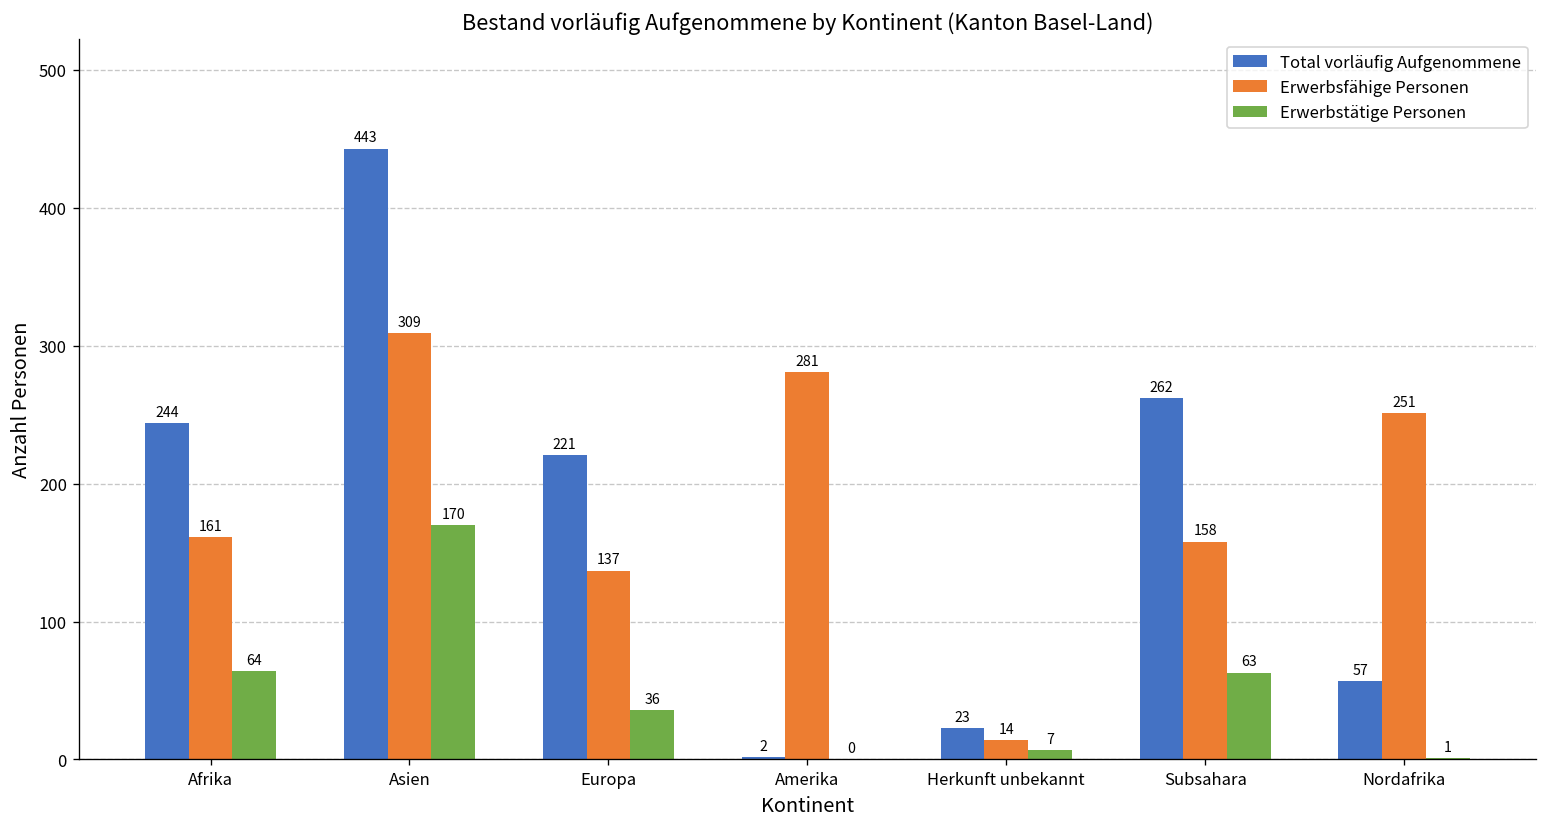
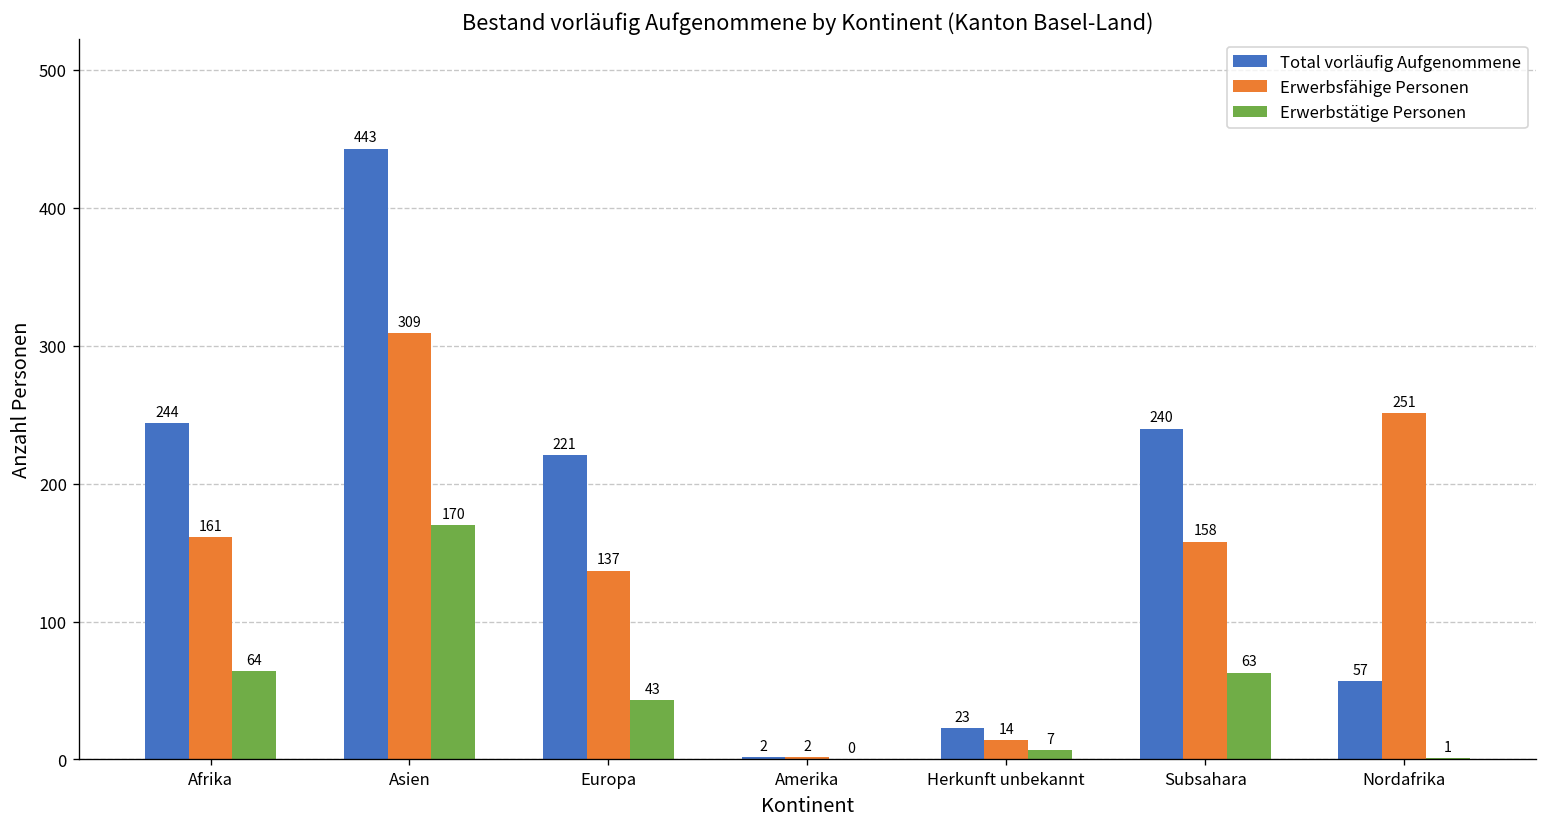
  {
    "Total vorläufig Aufgenommene": {
      "Afrika": 244,
      "Asien": 443,
      "Europa": 221,
      "Amerika": 2,
      "Herkunft unbekannt": 23,
-     "Subsahara": 262,
+     "Subsahara": 240,
      "Nordafrika": 57
    },
    "Erwerbsfähige Personen": {
      "Afrika": 161,
      "Asien": 309,
      "Europa": 137,
-     "Amerika": 281,
+     "Amerika": 2,
      "Herkunft unbekannt": 14,
      "Subsahara": 158,
      "Nordafrika": 251
    },
    "Erwerbstätige Personen": {
      "Afrika": 64,
      "Asien": 170,
-     "Europa": 36,
+     "Europa": 43,
      "Amerika": 0,
      "Herkunft unbekannt": 7,
      "Subsahara": 63,
      "Nordafrika": 1
    }
  }
